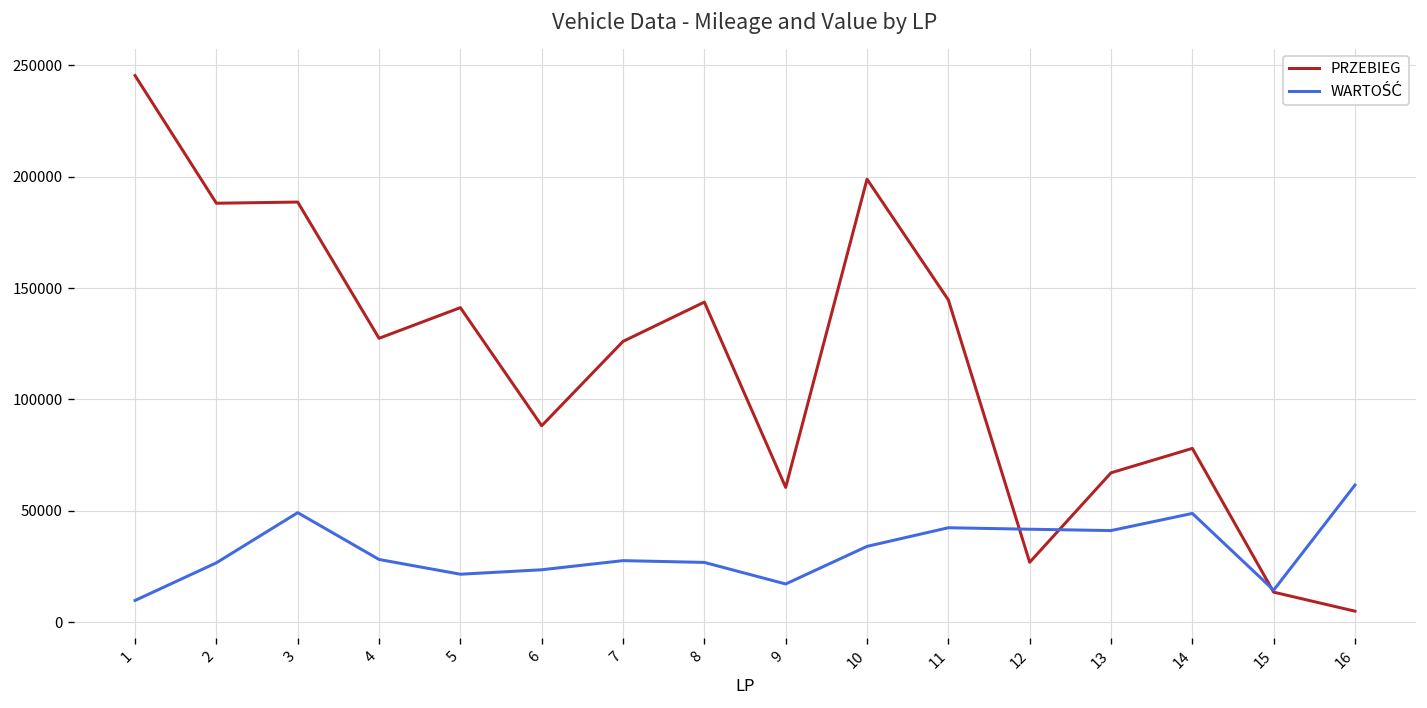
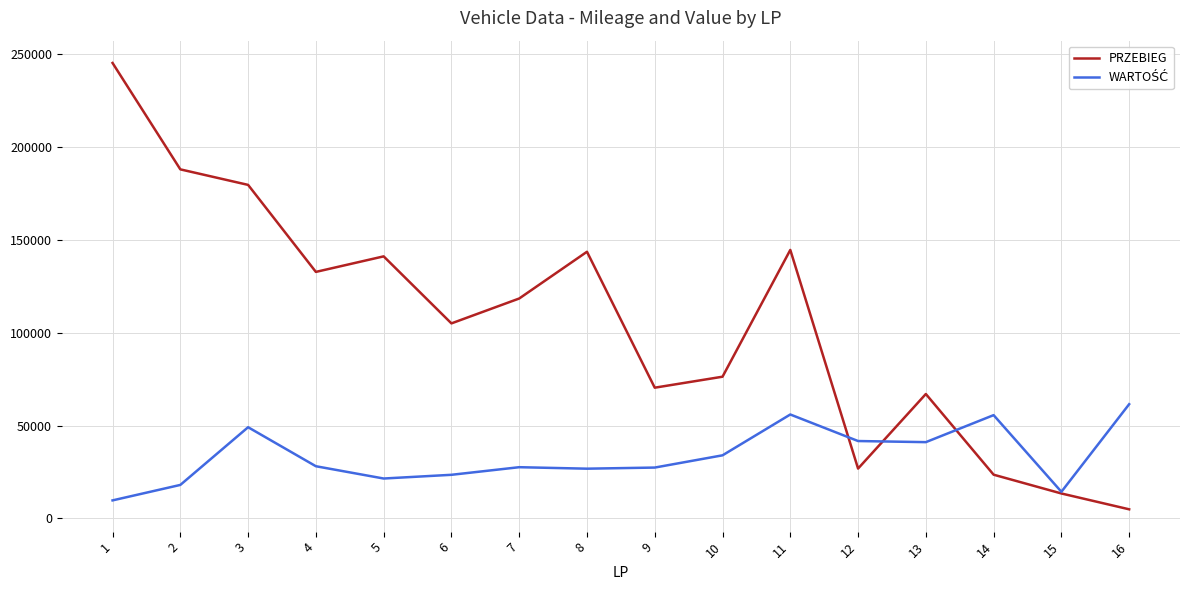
  {
    "PRZEBIEG": {
      "1": 245000,
      "2": 188000,
-     "3": 189000,
-     "4": 127000,
+     "3": 180000,
+     "4": 133000,
      "5": 141000,
-     "6": 88000,
-     "7": 126000,
+     "6": 105000,
+     "7": 119000,
      "8": 144000,
-     "9": 60000,
-     "10": 199000,
+     "9": 70000,
+     "10": 76000,
      "11": 145000,
      "12": 27000,
      "13": 67000,
-     "14": 78000,
+     "14": 24000,
      "16": 5000
    },
    "WARTOŚĆ": {
      "1": 10000,
-     "2": 27000,
+     "2": 18000,
      "3": 49000,
      "4": 28000,
      "5": 22000,
      "6": 24000,
      "7": 28000,
      "8": 27000,
-     "9": 17000,
+     "9": 27000,
      "10": 34000,
-     "11": 42000,
+     "11": 56000,
      "12": 42000,
      "13": 41000,
-     "14": 49000,
+     "14": 56000,
      "16": 62000
    }
  }
